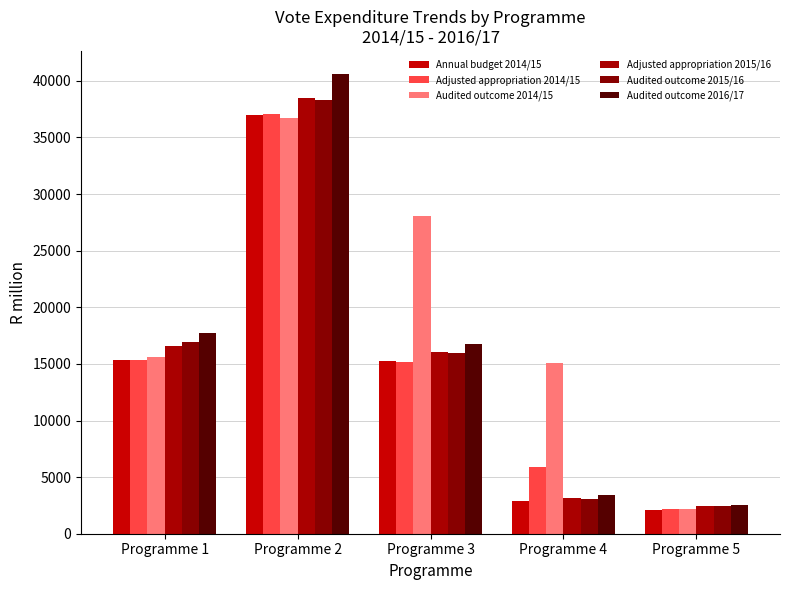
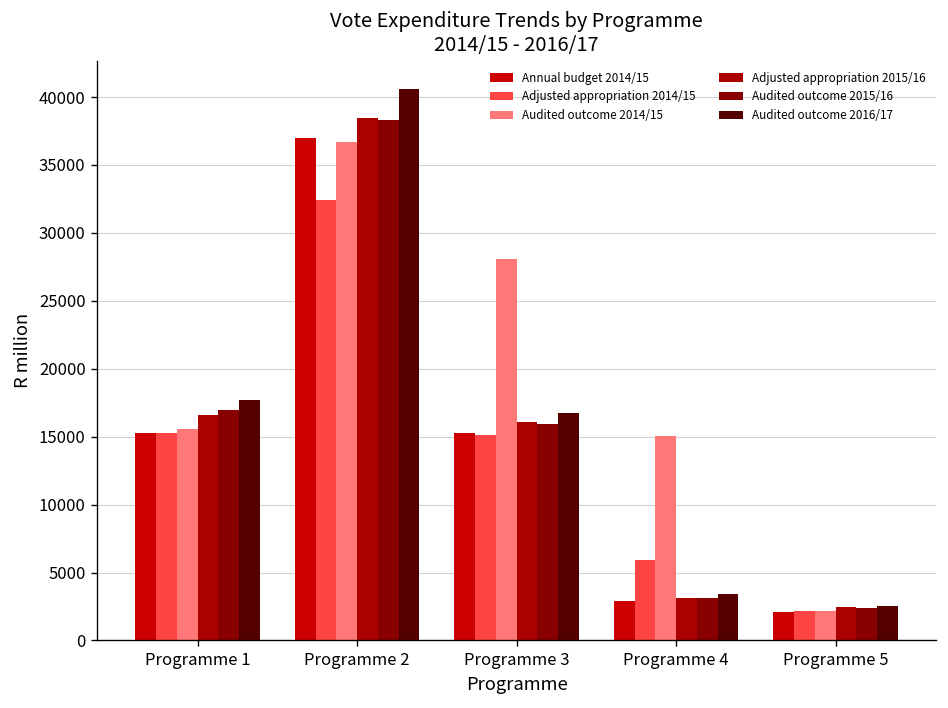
  {
    "Adjusted appropriation 2014/15": {
      "Programme 1": 15300,
-     "Programme 2": 37000,
+     "Programme 2": 32500,
      "Programme 3": 15100,
      "Programme 4": 5900,
      "Programme 5": 2100
    },
    "Audited outcome 2014/15": {
      "Programme 1": 15600,
      "Programme 2": 36700,
      "Programme 3": 28100,
      "Programme 4": 15100,
      "Programme 5": 2200
    }
  }
